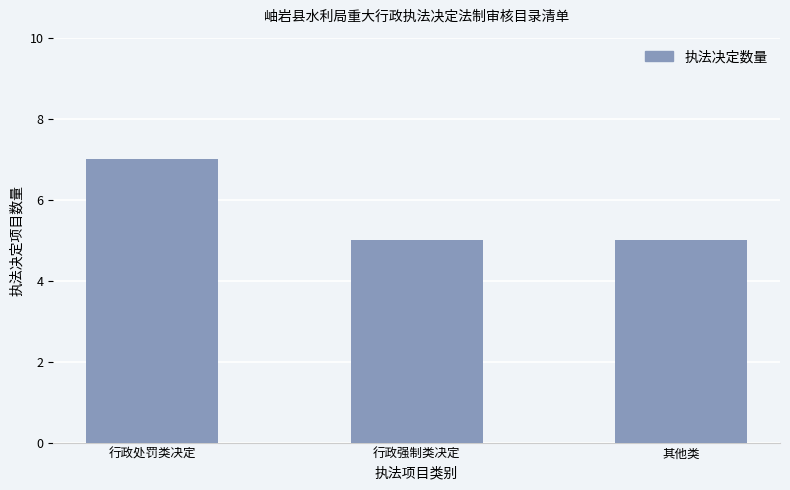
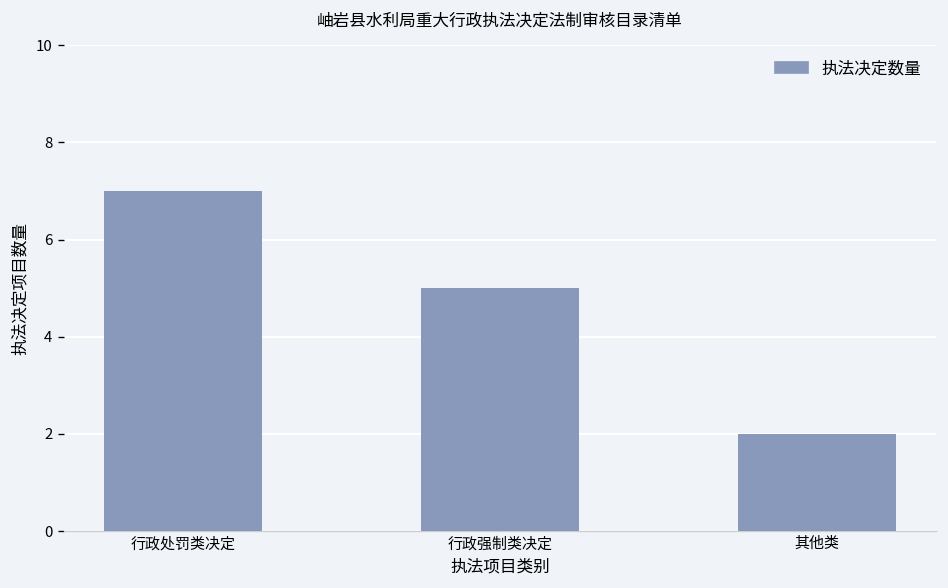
  {
    "行政处罚类决定": 7,
    "行政强制类决定": 5,
-   "其他类": 5
+   "其他类": 2
  }
